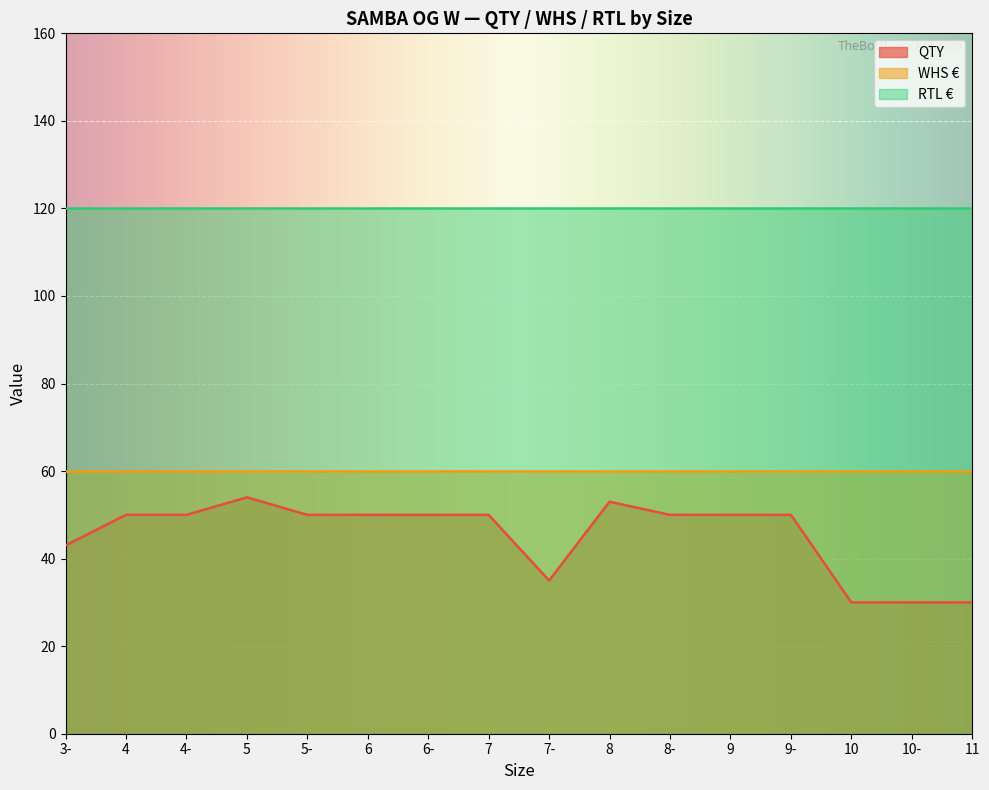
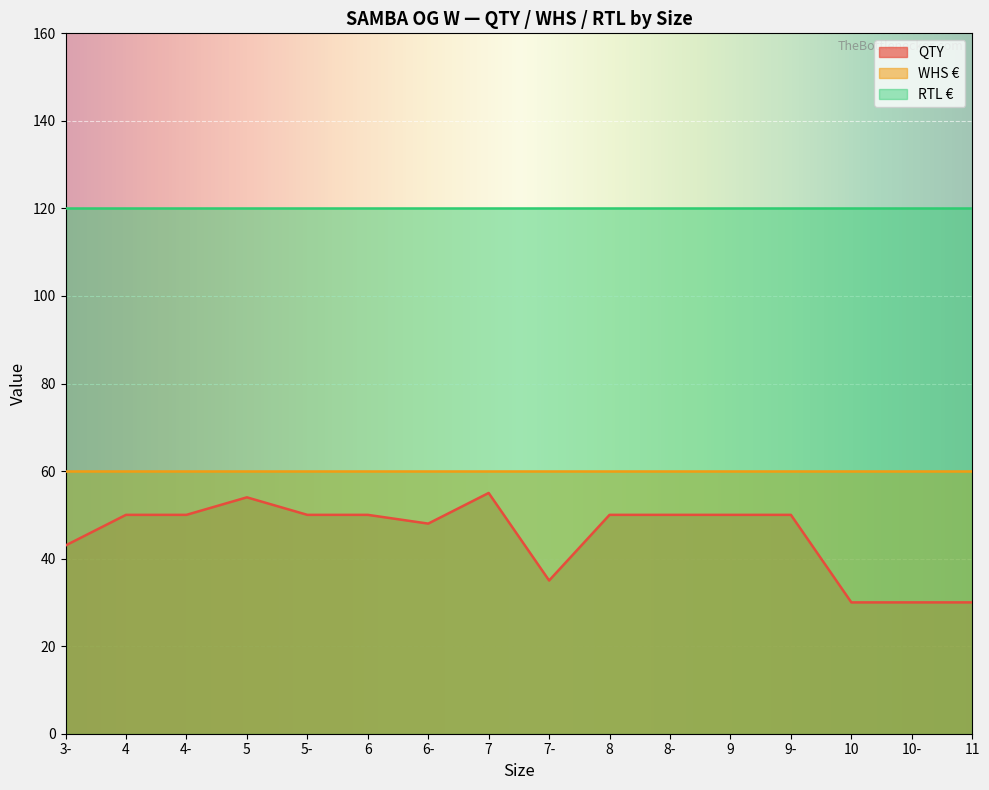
  {
    "QTY": {
      "3-": 43,
      "4": 50,
      "4-": 50,
      "5": 54,
      "5-": 50,
      "6": 50,
-     "6-": 50,
-     "7": 50,
+     "6-": 48,
+     "7": 55,
      "7-": 35,
-     "8": 53,
+     "8": 50,
      "8-": 50,
      "9": 50,
      "9-": 50,
      "10": 30,
      "10-": 30,
      "11": 30
    },
    "WHS €": {
      "3-": 60,
      "4": 60,
      "4-": 60,
      "5": 60,
      "5-": 60,
      "6": 60,
      "6-": 60,
      "7": 60,
      "7-": 60,
      "8": 60,
      "8-": 60,
      "9": 60,
      "9-": 60,
      "10": 60,
      "10-": 60,
      "11": 60
    },
    "RTL €": {
      "3-": 120,
      "4": 120,
      "4-": 120,
      "5": 120,
      "5-": 120,
      "6": 120,
      "6-": 120,
      "7": 120,
      "7-": 120,
      "8": 120,
      "8-": 120,
      "9": 120,
      "9-": 120,
      "10": 120,
      "10-": 120,
      "11": 120
    }
  }
